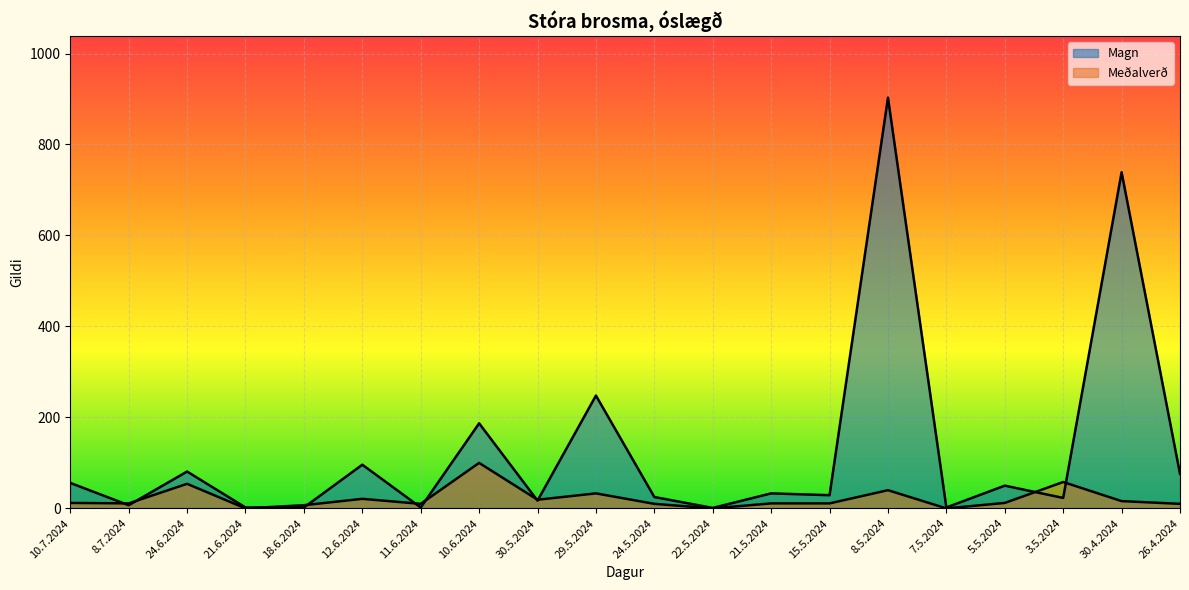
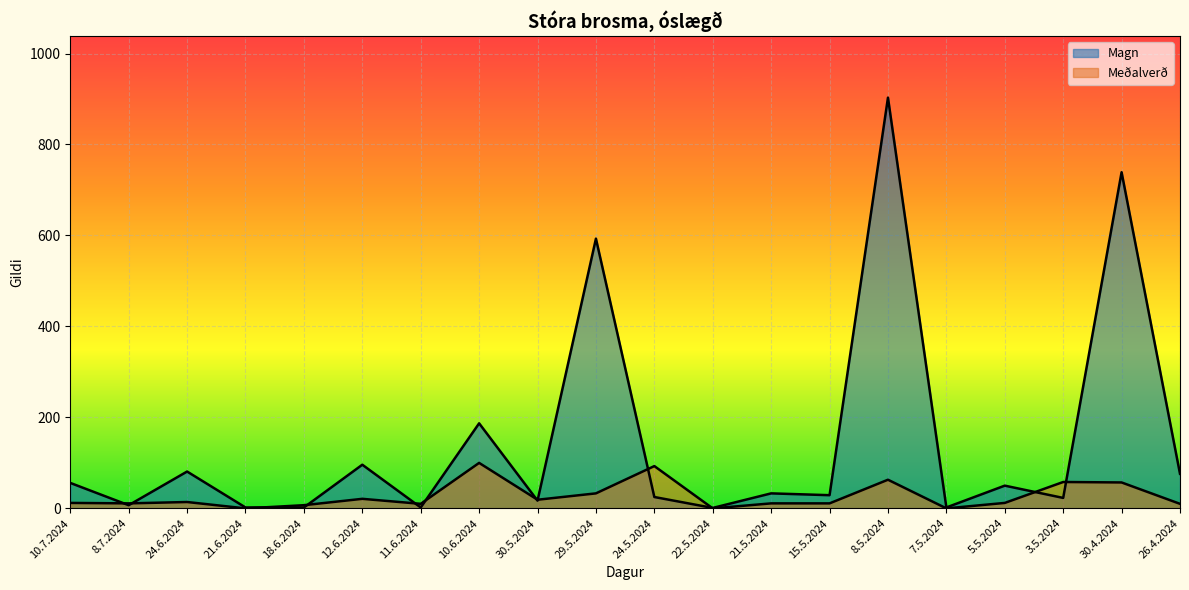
  {
    "Magn": {
      "10.7.2024": 60,
      "24.6.2024": 80,
      "12.6.2024": 100,
      "11.6.2024": 0,
      "10.6.2024": 190,
-     "29.5.2024": 250,
+     "29.5.2024": 590,
      "24.5.2024": 30,
      "21.5.2024": 30,
      "15.5.2024": 30,
      "8.5.2024": 900,
      "5.5.2024": 50,
      "3.5.2024": 20,
      "30.4.2024": 740,
      "26.4.2024": 80
    },
    "Meðalverð": {
      "10.7.2024": 10,
-     "24.6.2024": 50,
+     "24.6.2024": 10,
      "12.6.2024": 20,
      "11.6.2024": 10,
      "10.6.2024": 100,
      "29.5.2024": 30,
-     "24.5.2024": 10,
+     "24.5.2024": 90,
      "21.5.2024": 10,
      "15.5.2024": 10,
-     "8.5.2024": 40,
+     "8.5.2024": 60,
      "5.5.2024": 10,
      "3.5.2024": 60,
-     "30.4.2024": 20,
+     "30.4.2024": 60,
      "26.4.2024": 10
    }
  }
